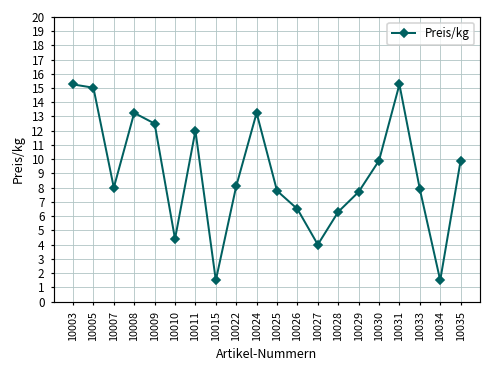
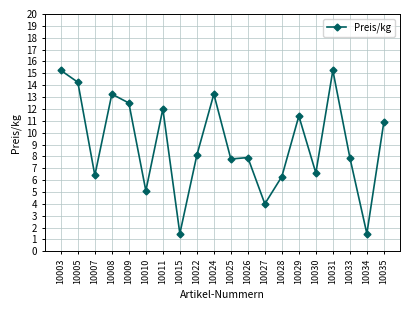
  {
    "10003": 15.3,
-   "10005": 15.0,
-   "10007": 8.0,
+   "10005": 14.3,
+   "10007": 6.4,
    "10008": 13.3,
    "10009": 12.5,
-   "10010": 4.4,
+   "10010": 5.1,
    "10011": 12.0,
    "10015": 1.5,
    "10022": 8.1,
    "10024": 13.3,
    "10025": 7.8,
-   "10026": 6.5,
+   "10026": 7.9,
    "10027": 4.0,
    "10028": 6.3,
-   "10029": 7.7,
-   "10030": 9.9,
+   "10029": 11.4,
+   "10030": 6.6,
    "10031": 15.3,
    "10033": 7.9,
    "10034": 1.5,
-   "10035": 9.9
+   "10035": 10.9
  }
